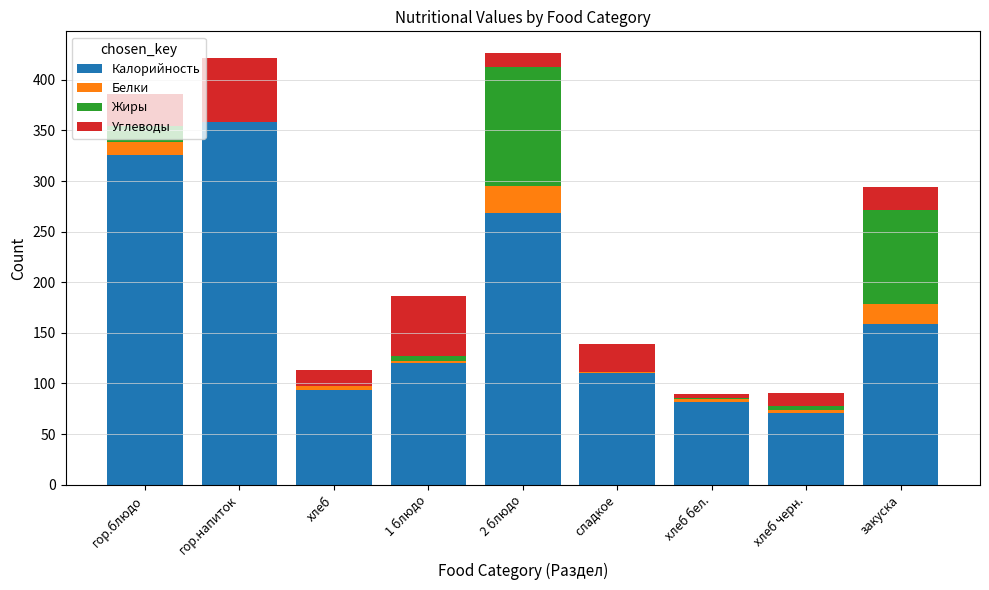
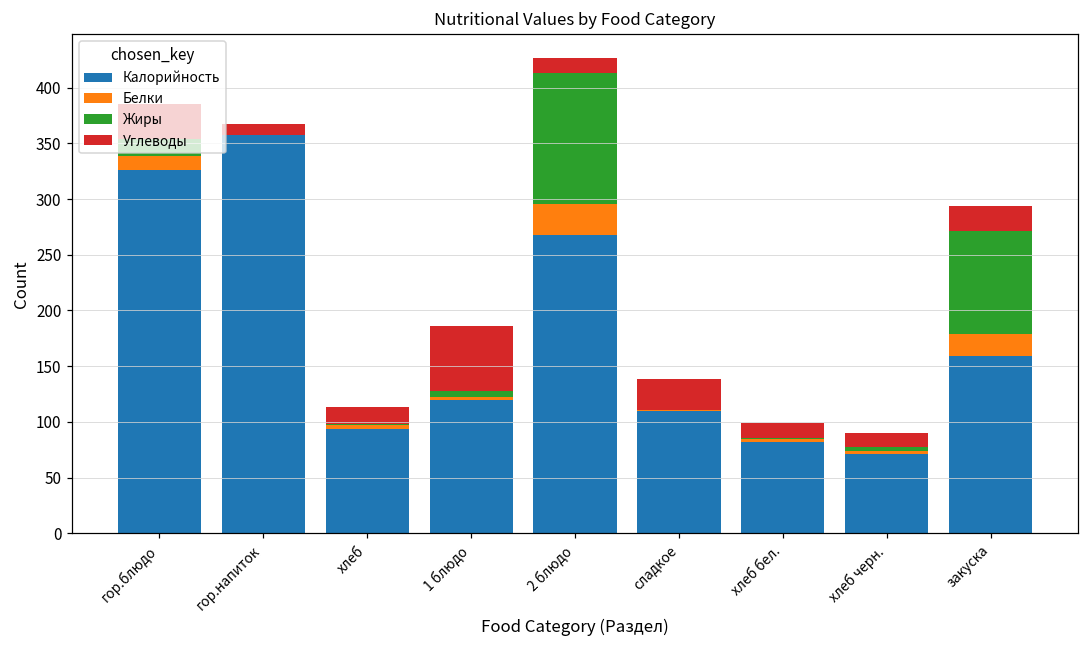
  {
    "Калорийность": {
      "гор.блюдо": 326,
      "гор.напиток": 358,
      "хлеб": 94,
      "1 блюдо": 120,
      "2 блюдо": 268,
      "сладкое": 110,
      "хлеб бел.": 82,
      "хлеб черн.": 71,
      "закуска": 159
    },
    "Белки": {
      "гор.блюдо": 13,
      "гор.напиток": 0,
      "хлеб": 3,
      "2 блюдо": 28,
      "хлеб бел.": 3,
      "закуска": 20
    },
    "Жиры": {
      "гор.напиток": 0,
      "1 блюдо": 5,
      "2 блюдо": 118,
      "хлеб черн.": 4,
      "закуска": 92
    },
    "Углеводы": {
-     "гор.напиток": 63,
+     "гор.напиток": 10,
      "хлеб": 15,
      "1 блюдо": 59,
      "2 блюдо": 14,
      "сладкое": 28,
-     "хлеб бел.": 5,
+     "хлеб бел.": 13,
      "хлеб черн.": 13,
      "закуска": 23
    }
  }
